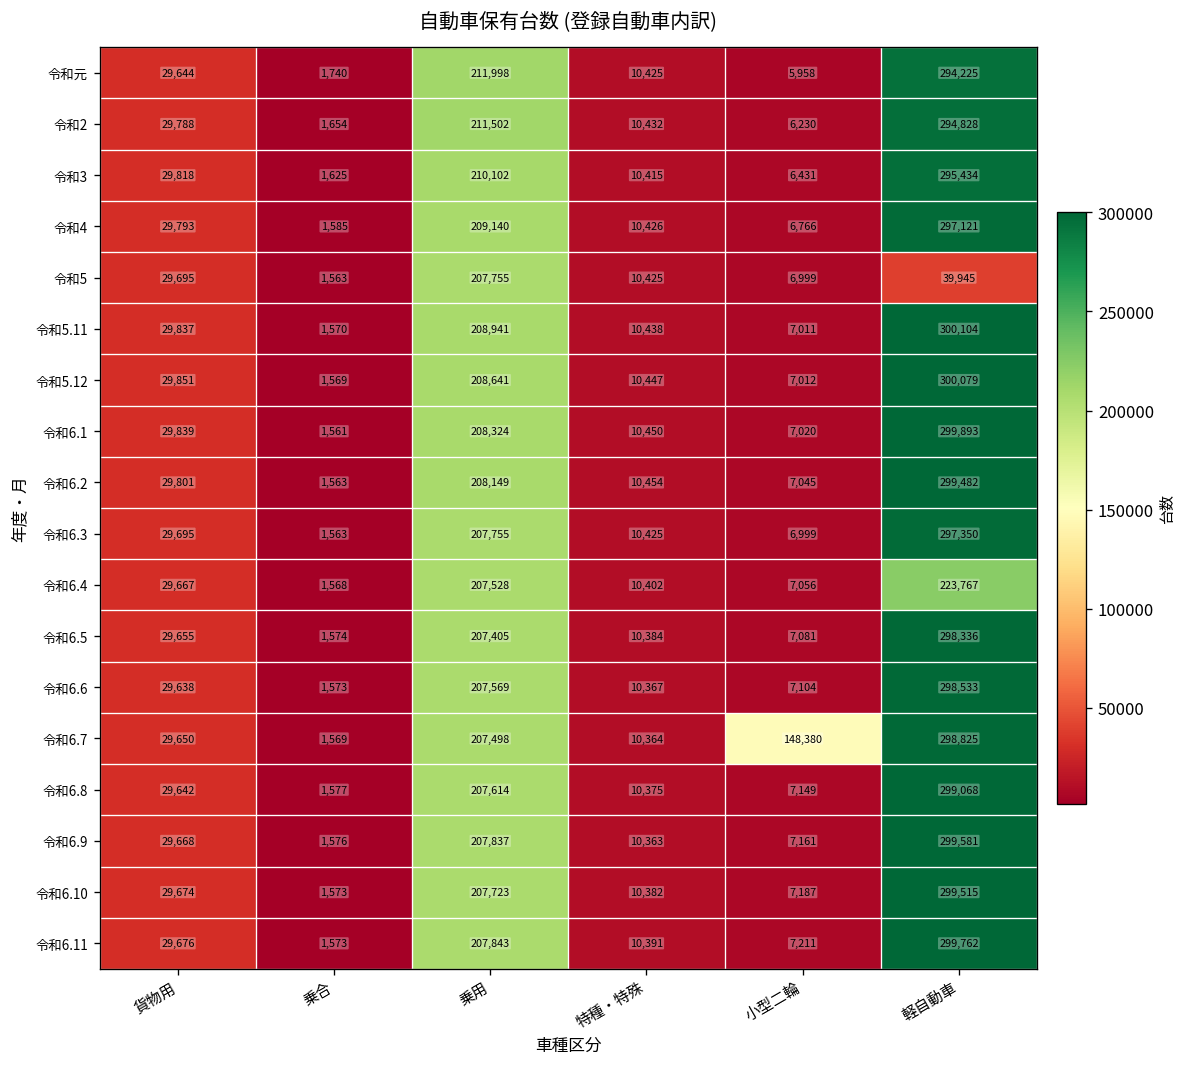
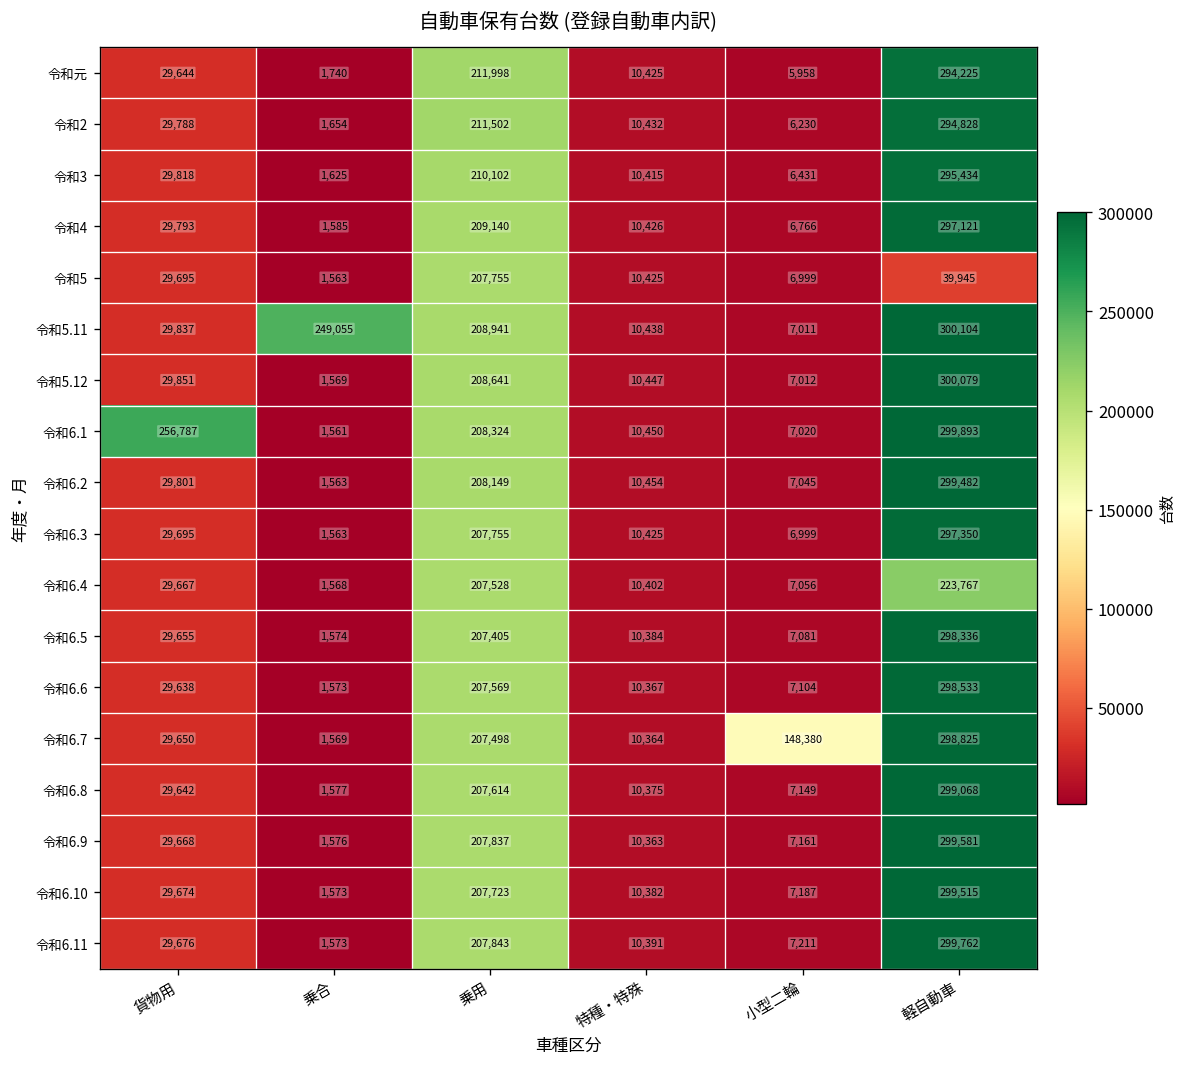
  {
    "令和5.11": {
-     "乗合": "1,570"
+     "乗合": "249,055"
    },
    "令和6.1": {
-     "貨物用": "29,839"
+     "貨物用": "256,787"
    }
  }
